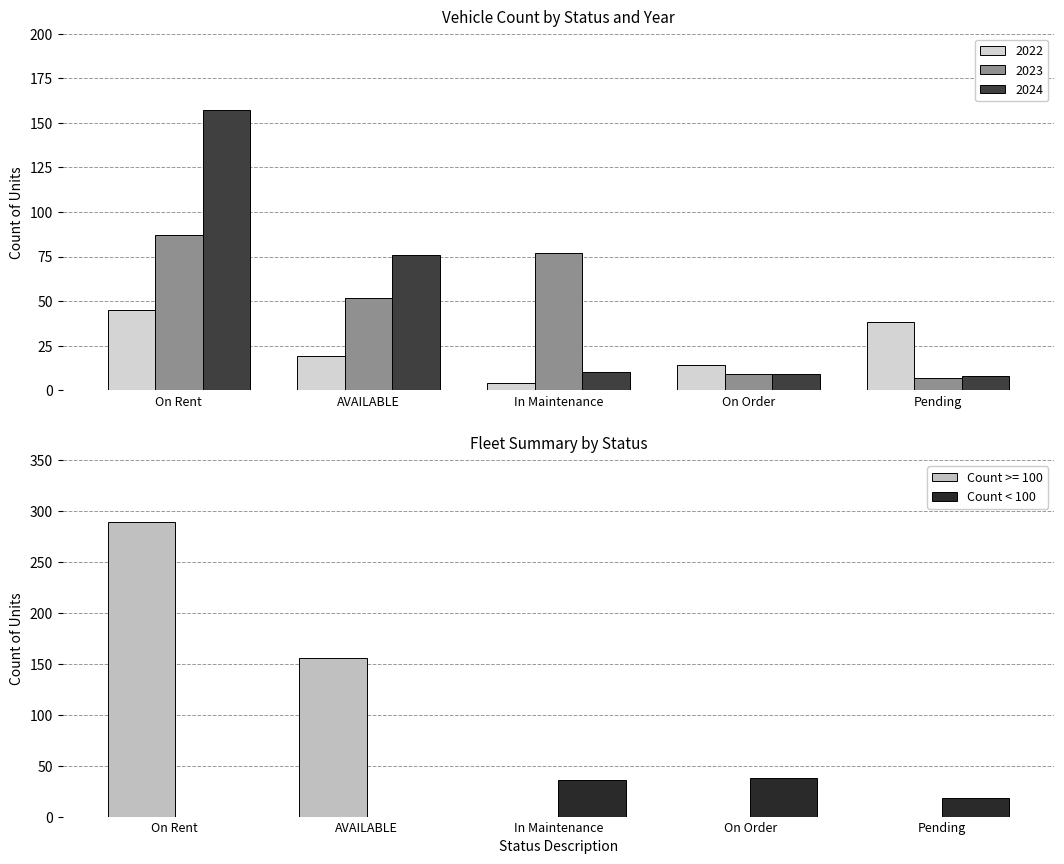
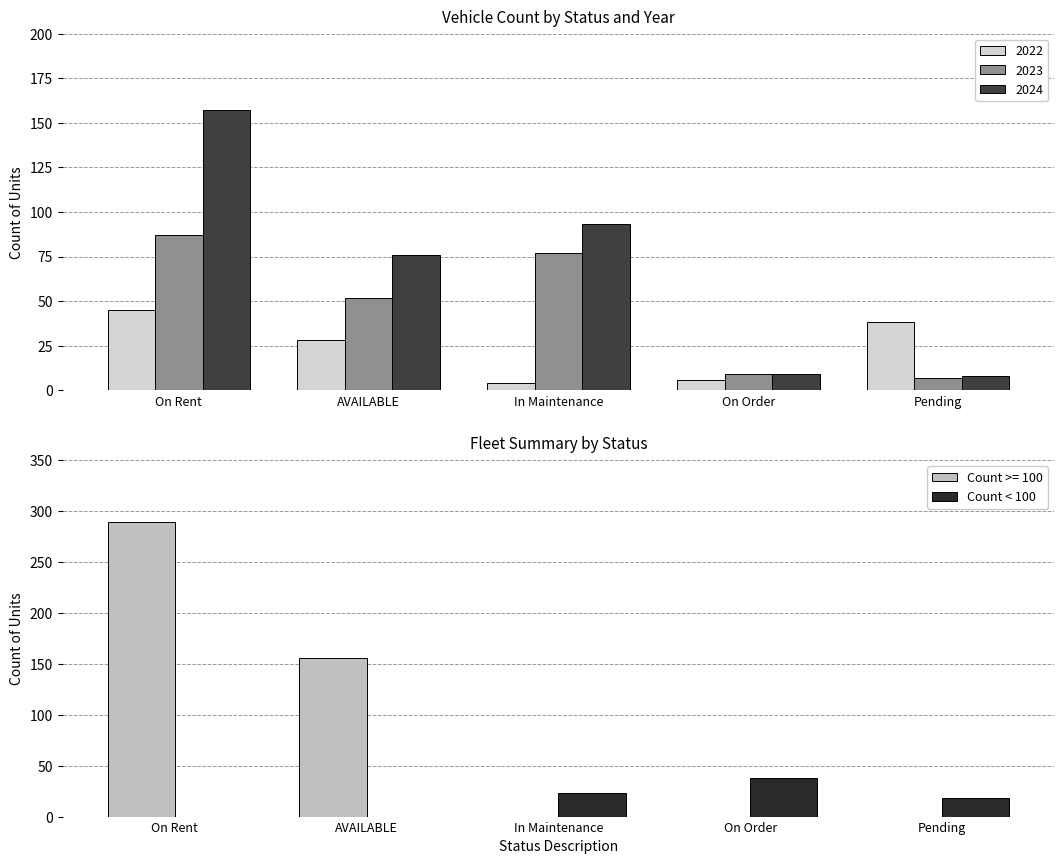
  {
    "Vehicle Count by Status and Year": {
      "2022": {
        "On Rent": 45,
-       "AVAILABLE": 19,
+       "AVAILABLE": 28,
        "In Maintenance": 4,
-       "On Order": 14,
+       "On Order": 6,
        "Pending": 38
      },
      "2023": {
        "On Rent": 87,
        "AVAILABLE": 52,
        "In Maintenance": 77,
        "On Order": 9,
        "Pending": 7
      },
      "2024": {
        "On Rent": 157,
        "AVAILABLE": 76,
-       "In Maintenance": 10,
+       "In Maintenance": 93,
        "On Order": 9,
        "Pending": 8
      }
    },
    "Fleet Summary by Status": {
      "Count >= 100": {
        "On Rent": 289,
        "AVAILABLE": 156,
        "In Maintenance": 0,
        "On Order": 0,
        "Pending": 0
      },
      "Count < 100": {
        "On Rent": 0,
        "AVAILABLE": 0,
-       "In Maintenance": 36,
+       "In Maintenance": 23,
        "On Order": 38,
        "Pending": 18
      }
    }
  }
